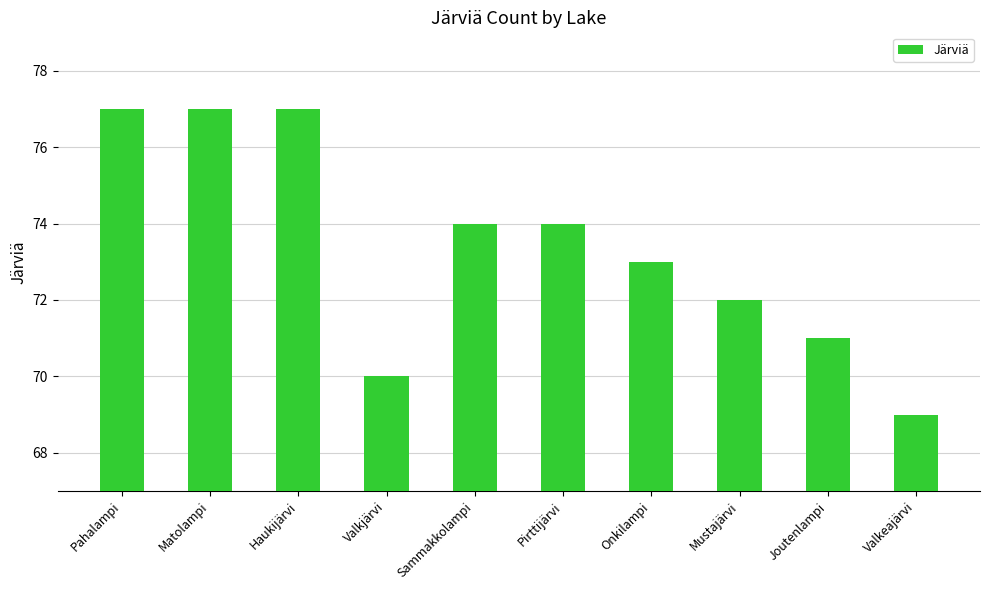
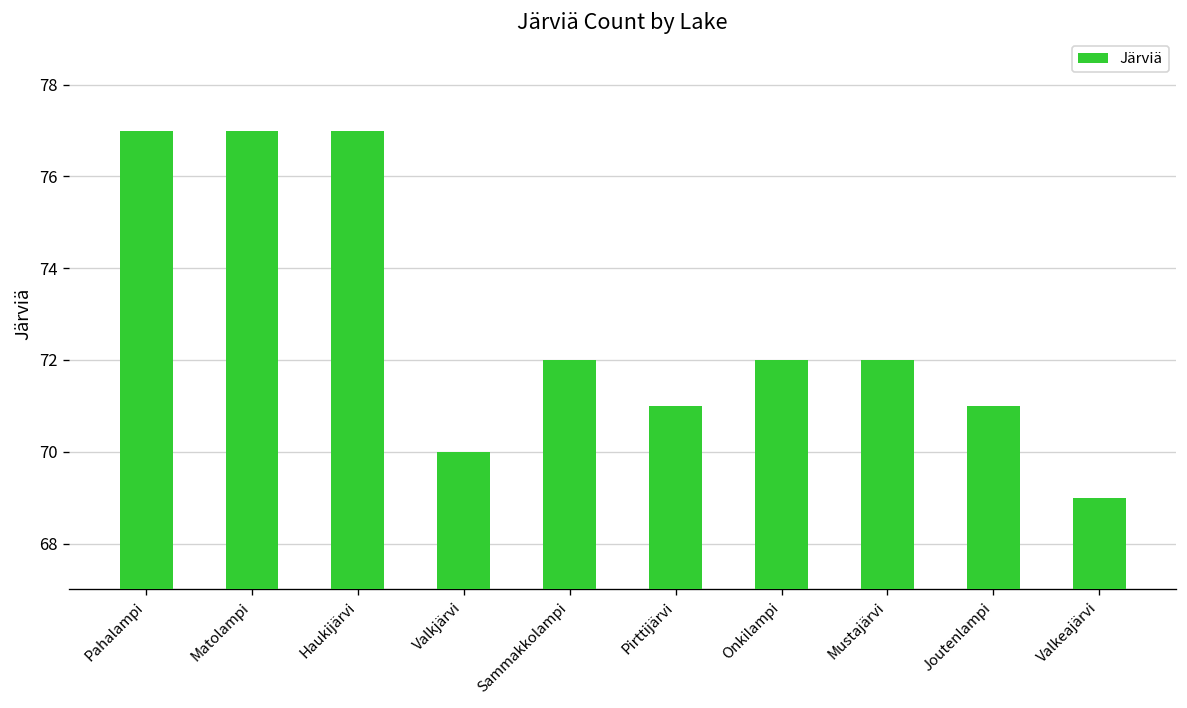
  {
    "Pahalampi": 77,
    "Matolampi": 77,
    "Haukijärvi": 77,
    "Valkjärvi": 70,
-   "Sammakkolampi": 74,
-   "Pirttijärvi": 74,
-   "Onkilampi": 73,
+   "Sammakkolampi": 72,
+   "Pirttijärvi": 71,
+   "Onkilampi": 72,
    "Mustajärvi": 72,
    "Joutenlampi": 71,
    "Valkeajärvi": 69
  }
